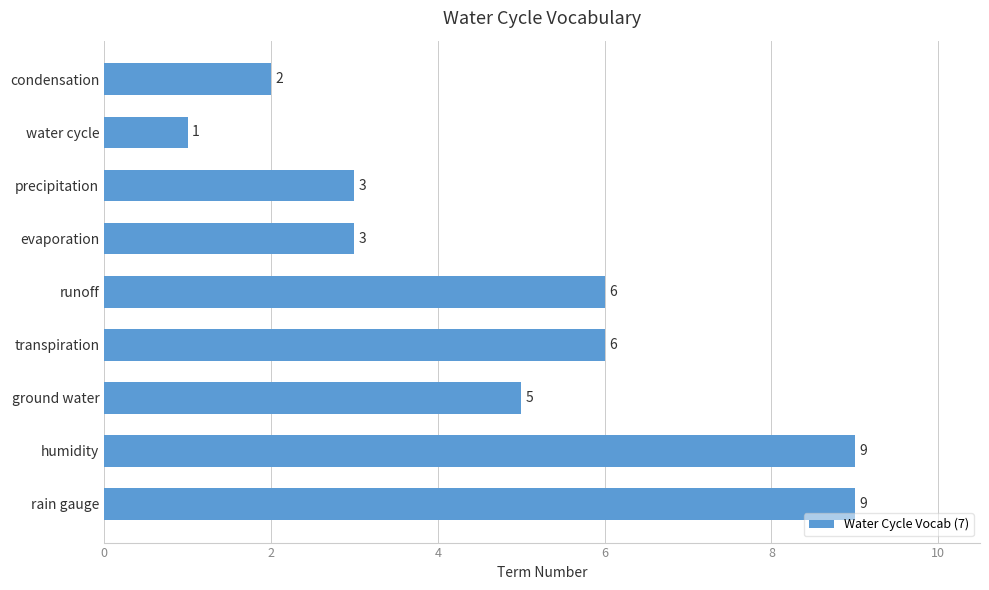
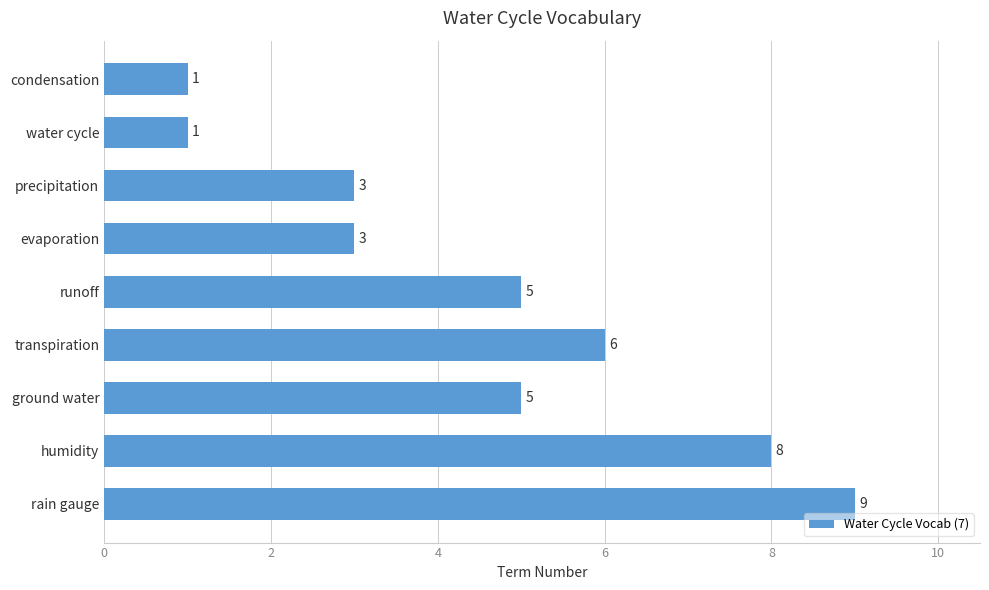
  {
-   "condensation": 2,
+   "condensation": 1,
    "water cycle": 1,
    "precipitation": 3,
    "evaporation": 3,
-   "runoff": 6,
+   "runoff": 5,
    "transpiration": 6,
    "ground water": 5,
-   "humidity": 9,
+   "humidity": 8,
    "rain gauge": 9
  }
